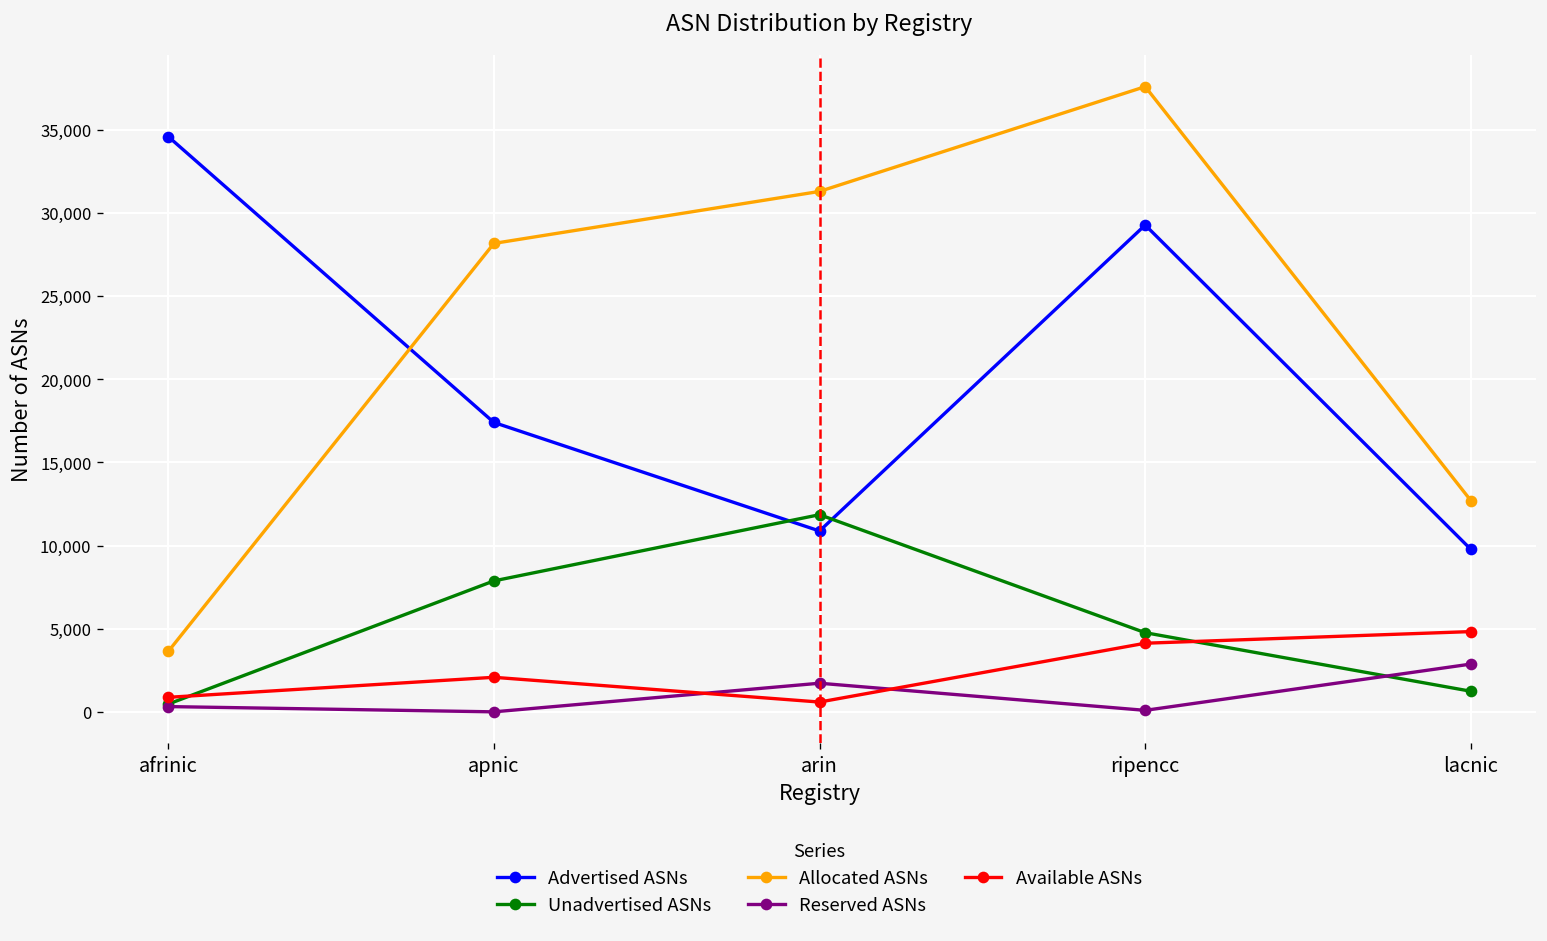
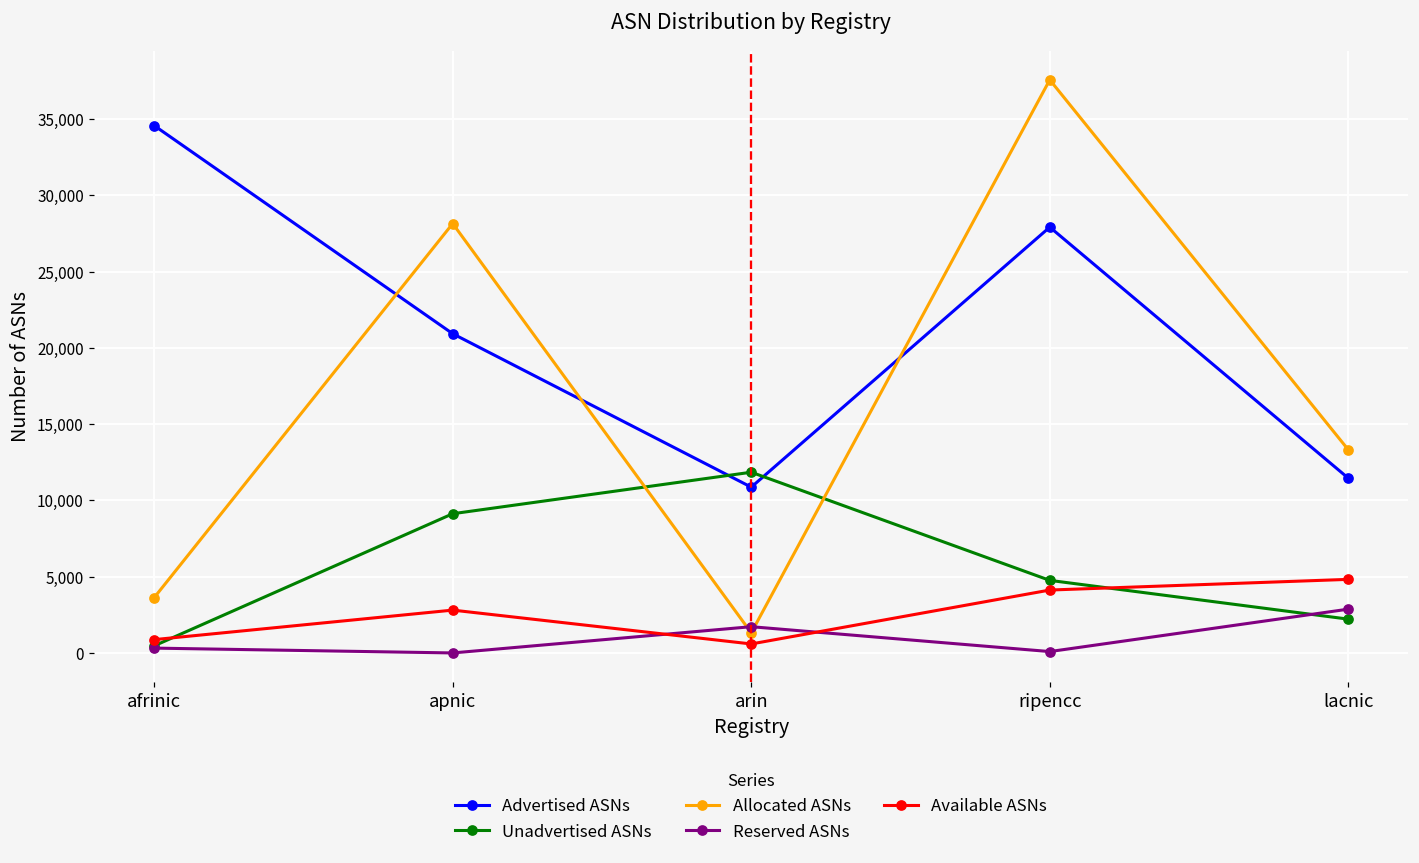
  {
    "Advertised ASNs": {
      "afrinic": "34,600",
-     "apnic": "17,400",
+     "apnic": "20,900",
      "arin": "10,900",
-     "ripencc": "29,300",
-     "lacnic": "9,800"
+     "ripencc": "27,900",
+     "lacnic": "11,500"
    },
    "Unadvertised ASNs": {
-     "apnic": "7,900",
+     "apnic": "9,100",
      "arin": "11,900",
      "ripencc": "4,800",
-     "lacnic": "1,200"
+     "lacnic": "2,200"
    },
    "Allocated ASNs": {
      "afrinic": "3,600",
      "apnic": "28,200",
-     "arin": "31,300",
+     "arin": "1,300",
      "ripencc": "37,600",
-     "lacnic": "12,700"
+     "lacnic": "13,300"
    },
    "Reserved ASNs": {
      "apnic": "0",
      "arin": "1,700",
      "ripencc": "100",
      "lacnic": "2,900"
    },
    "Available ASNs": {
      "afrinic": "900",
-     "apnic": "2,100",
+     "apnic": "2,800",
      "arin": "600",
      "ripencc": "4,100",
      "lacnic": "4,800"
    }
  }
